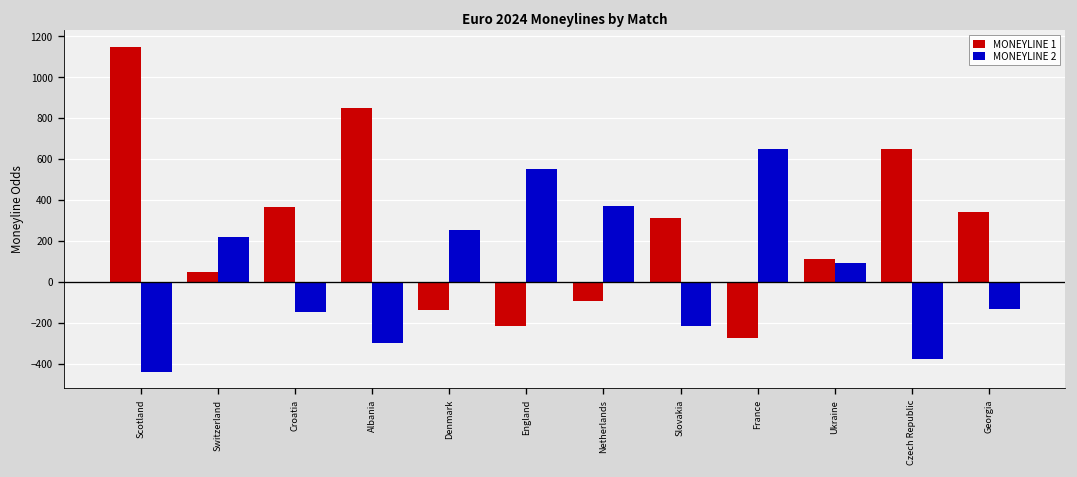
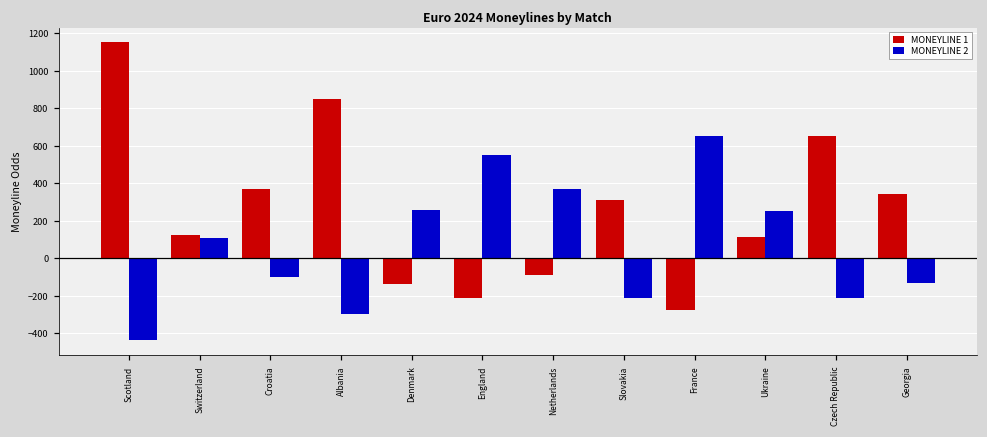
  {
    "MONEYLINE 1": {
      "Scotland": 1150,
-     "Switzerland": 50,
+     "Switzerland": 120,
      "Croatia": 370,
      "Albania": 850,
      "Denmark": -140,
      "England": -220,
      "Netherlands": -90,
      "Slovakia": 310,
      "France": -280,
      "Ukraine": 110,
      "Czech Republic": 650,
      "Georgia": 340
    },
    "MONEYLINE 2": {
      "Scotland": -440,
-     "Switzerland": 220,
-     "Croatia": -150,
+     "Switzerland": 110,
+     "Croatia": -100,
      "Albania": -300,
      "Denmark": 260,
      "England": 550,
      "Netherlands": 370,
      "Slovakia": -220,
      "France": 650,
-     "Ukraine": 90,
-     "Czech Republic": -380,
+     "Ukraine": 250,
+     "Czech Republic": -210,
      "Georgia": -130
    }
  }
